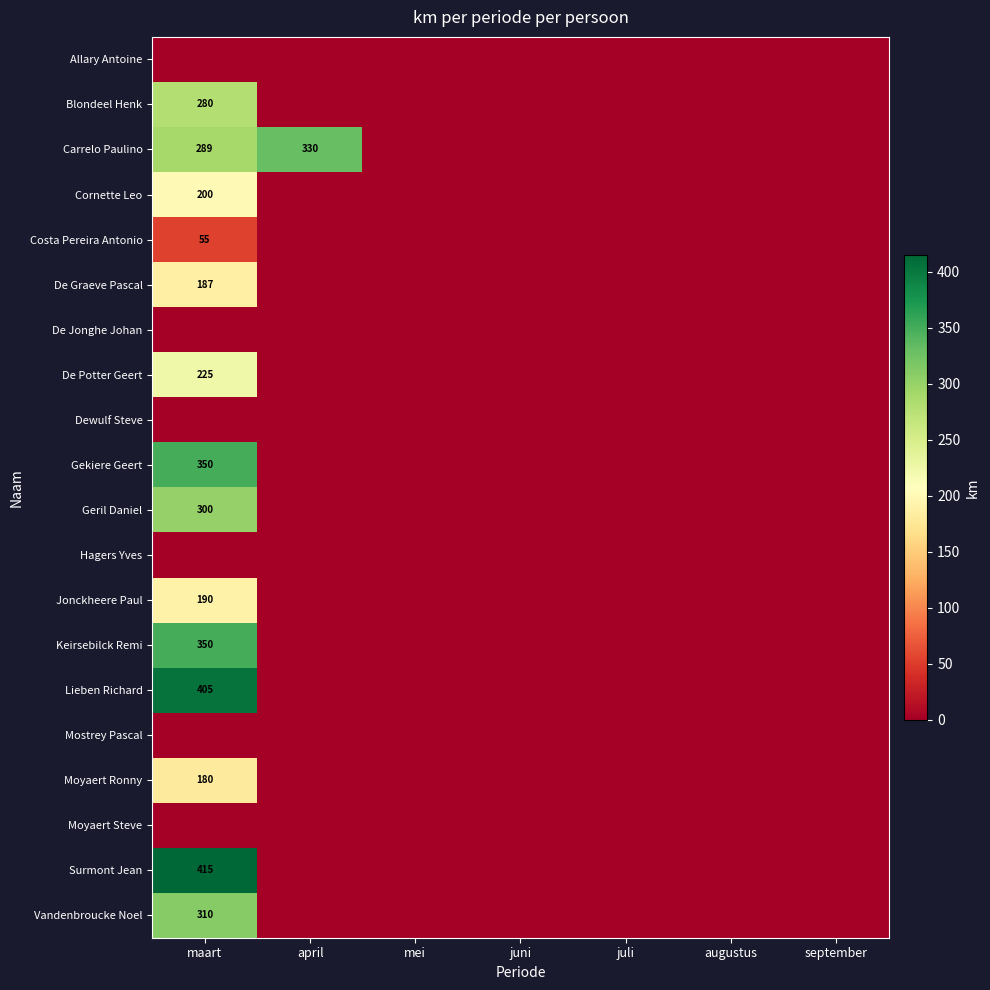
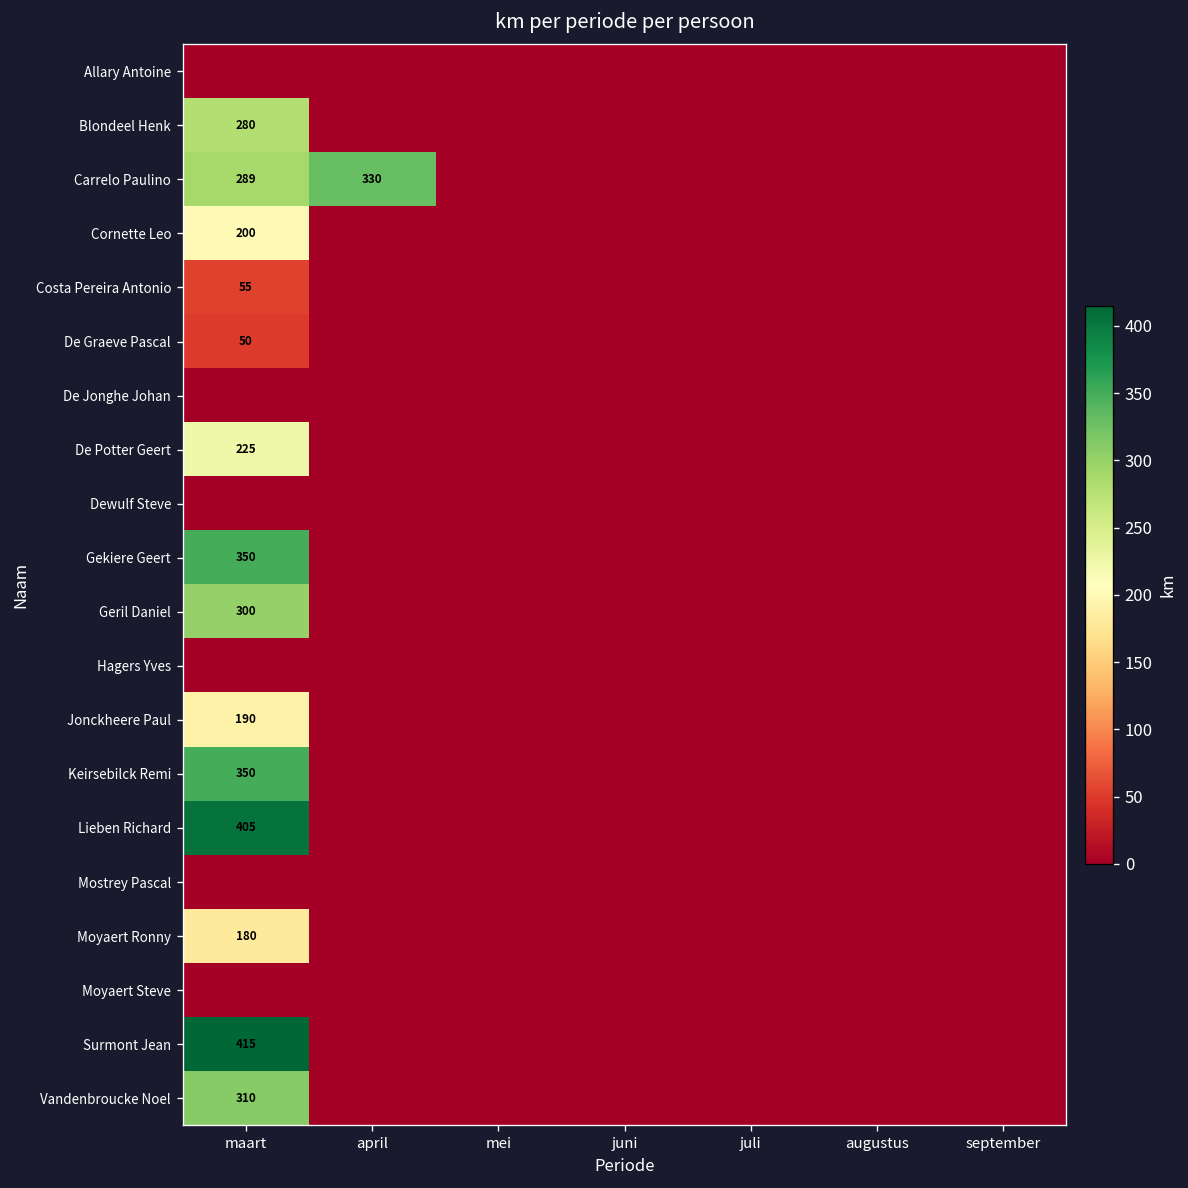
  {
    "Blondeel Henk": {
      "maart": 280
    },
    "Carrelo Paulino": {
      "maart": 289,
      "april": 330
    },
    "Cornette Leo": {
      "maart": 200
    },
    "Costa Pereira Antonio": {
      "maart": 55
    },
    "De Graeve Pascal": {
-     "maart": 187
+     "maart": 50
    },
    "De Potter Geert": {
      "maart": 225
    },
    "Gekiere Geert": {
      "maart": 350
    },
    "Geril Daniel": {
      "maart": 300
    },
    "Jonckheere Paul": {
      "maart": 190
    },
    "Keirsebilck Remi": {
      "maart": 350
    },
    "Lieben Richard": {
      "maart": 405
    },
    "Moyaert Ronny": {
      "maart": 180
    },
    "Surmont Jean": {
      "maart": 415
    },
    "Vandenbroucke Noel": {
      "maart": 310
    }
  }
